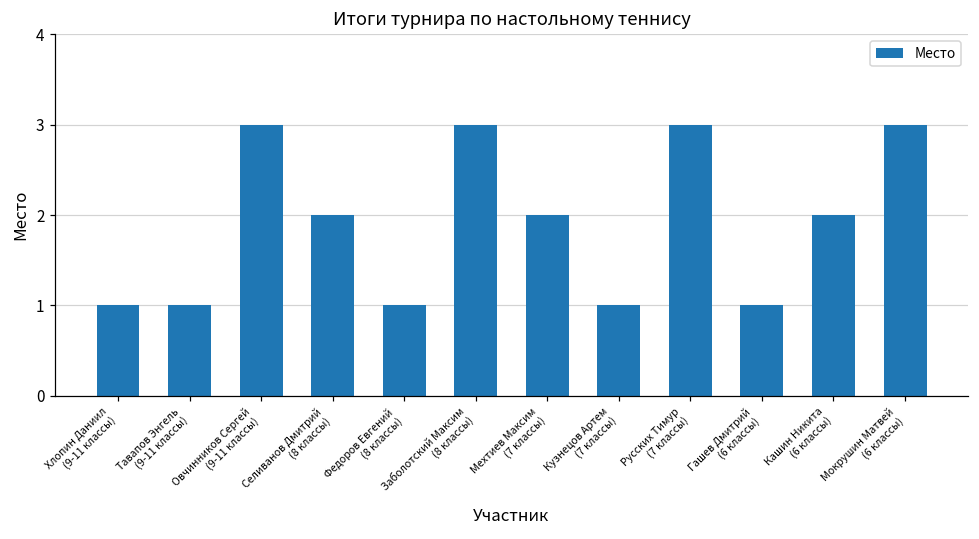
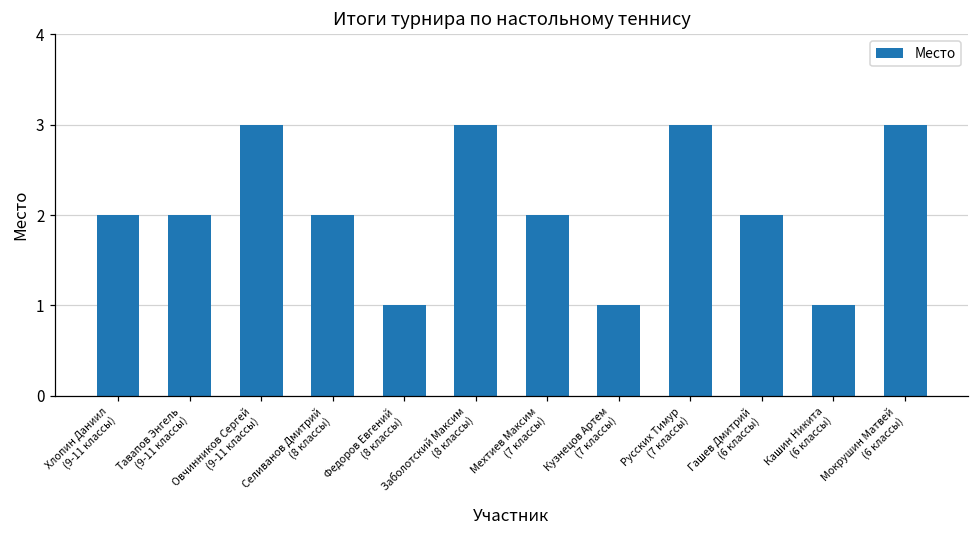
  {
-   "Хлопин Даниил (9-11 классы)": 1,
-   "Тавапов Энгель (9-11 классы)": 1,
+   "Хлопин Даниил (9-11 классы)": 2,
+   "Тавапов Энгель (9-11 классы)": 2,
    "Овчинников Сергей (9-11 классы)": 3,
    "Селиванов Дмитрий (8 классы)": 2,
    "Федоров Евгений (8 классы)": 1,
    "Заболотский Максим (8 классы)": 3,
    "Мехтиев Максим (7 классы)": 2,
    "Кузнецов Артем (7 классы)": 1,
    "Русских Тимур (7 классы)": 3,
-   "Гашев Дмитрий (6 классы)": 1,
-   "Кашин Никита (6 классы)": 2,
+   "Гашев Дмитрий (6 классы)": 2,
+   "Кашин Никита (6 классы)": 1,
    "Мокрушин Матвей (6 классы)": 3
  }
